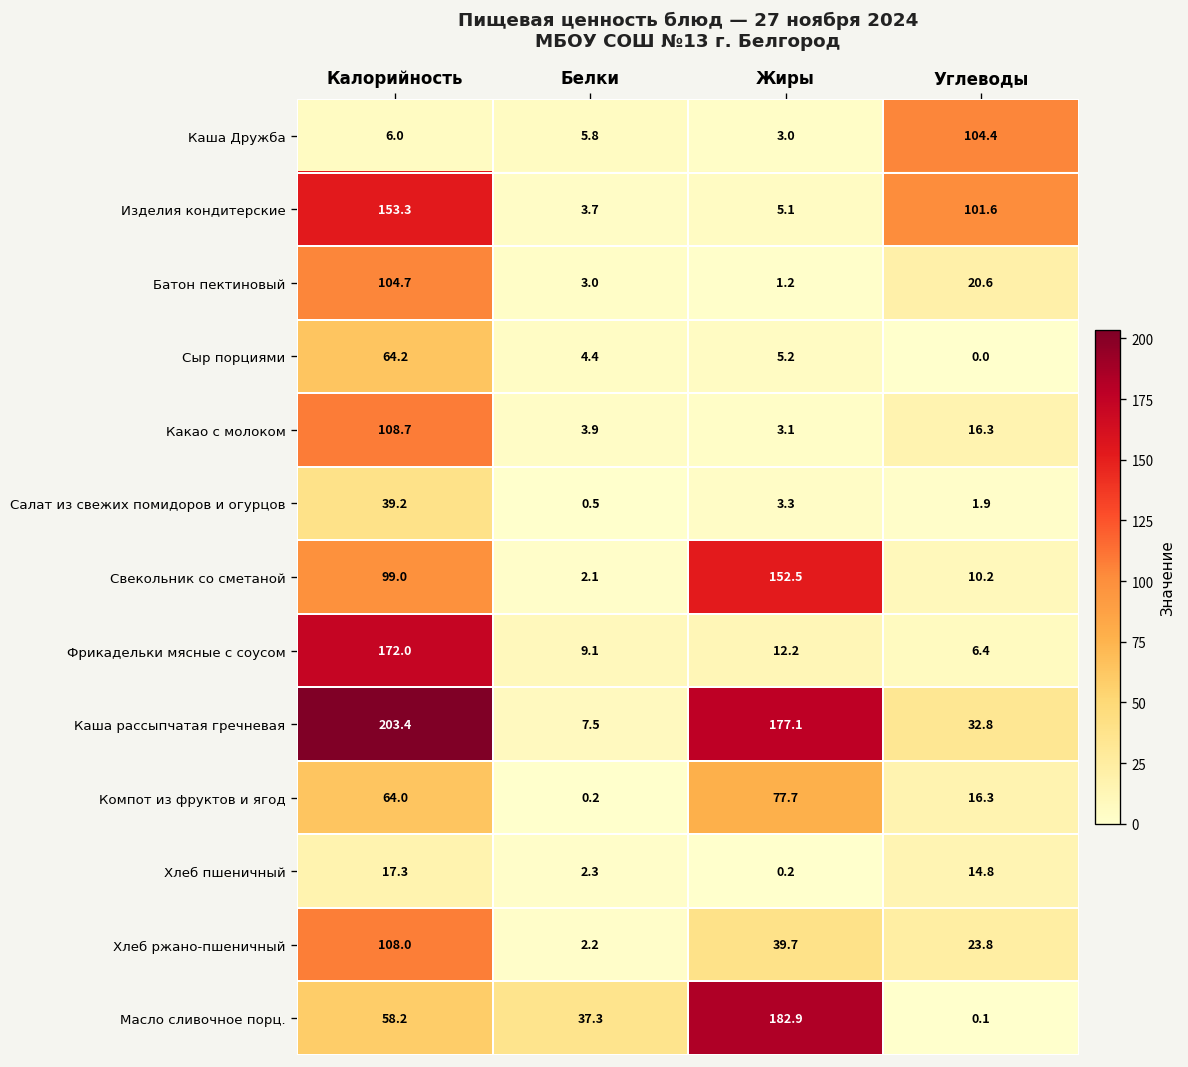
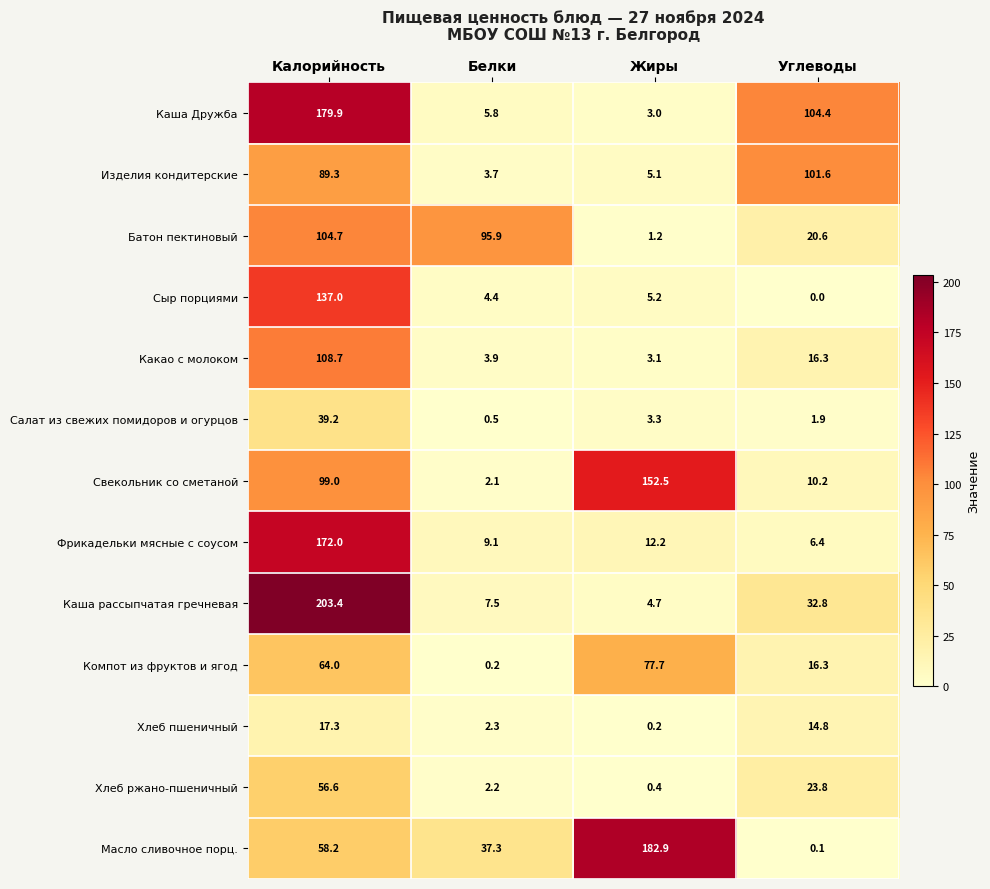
  {
    "Каша Дружба": {
-     "Калорийность": 6.0,
+     "Калорийность": 179.9,
      "Белки": 5.8,
      "Жиры": 3.0,
      "Углеводы": 104.4
    },
    "Изделия кондитерские": {
-     "Калорийность": 153.3,
+     "Калорийность": 89.3,
      "Белки": 3.7,
      "Жиры": 5.1,
      "Углеводы": 101.6
    },
    "Батон пектиновый": {
      "Калорийность": 104.7,
-     "Белки": 3.0,
+     "Белки": 95.9,
      "Жиры": 1.2,
      "Углеводы": 20.6
    },
    "Сыр порциями": {
-     "Калорийность": 64.2,
+     "Калорийность": 137.0,
      "Белки": 4.4,
      "Жиры": 5.2,
      "Углеводы": 0.0
    },
    "Какао с молоком": {
      "Калорийность": 108.7,
      "Белки": 3.9,
      "Жиры": 3.1,
      "Углеводы": 16.3
    },
    "Салат из свежих помидоров и огурцов": {
      "Калорийность": 39.2,
      "Белки": 0.5,
      "Жиры": 3.3,
      "Углеводы": 1.9
    },
    "Свекольник со сметаной": {
      "Калорийность": 99.0,
      "Белки": 2.1,
      "Жиры": 152.5,
      "Углеводы": 10.2
    },
    "Фрикадельки мясные с соусом": {
      "Калорийность": 172.0,
      "Белки": 9.1,
      "Жиры": 12.2,
      "Углеводы": 6.4
    },
    "Каша рассыпчатая гречневая": {
      "Калорийность": 203.4,
      "Белки": 7.5,
-     "Жиры": 177.1,
+     "Жиры": 4.7,
      "Углеводы": 32.8
    },
    "Компот из фруктов и ягод": {
      "Калорийность": 64.0,
      "Белки": 0.2,
      "Жиры": 77.7,
      "Углеводы": 16.3
    },
    "Хлеб пшеничный": {
      "Калорийность": 17.3,
      "Белки": 2.3,
      "Жиры": 0.2,
      "Углеводы": 14.8
    },
    "Хлеб ржано-пшеничный": {
-     "Калорийность": 108.0,
+     "Калорийность": 56.6,
      "Белки": 2.2,
-     "Жиры": 39.7,
+     "Жиры": 0.4,
      "Углеводы": 23.8
    },
    "Масло сливочное порц.": {
      "Калорийность": 58.2,
      "Белки": 37.3,
      "Жиры": 182.9,
      "Углеводы": 0.1
    }
  }
